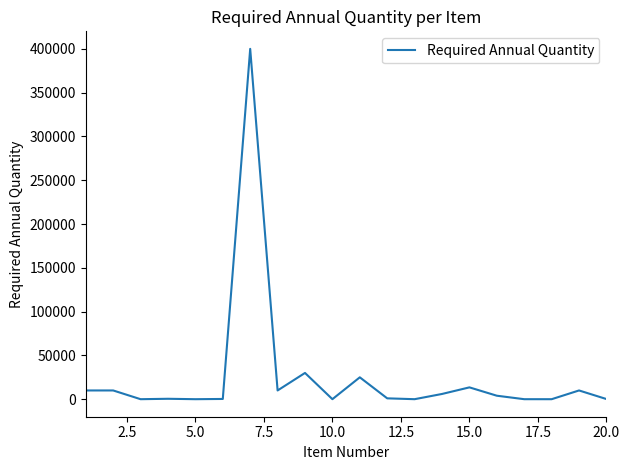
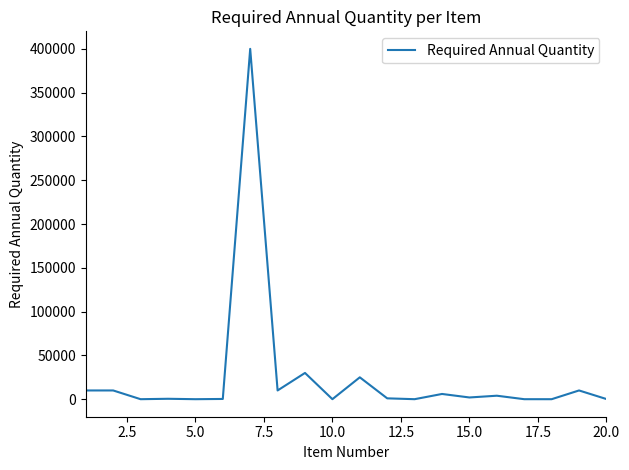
  {
    "5.0": 0,
    "10.0": 0,
-   "15.0": 10000,
+   "15.0": 0,
    "20.0": 0
  }
